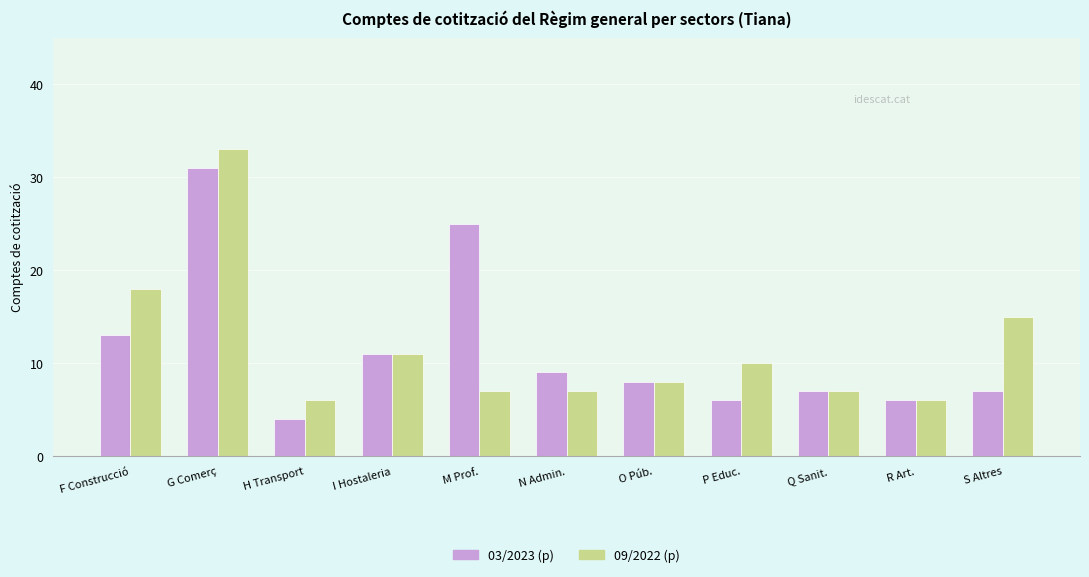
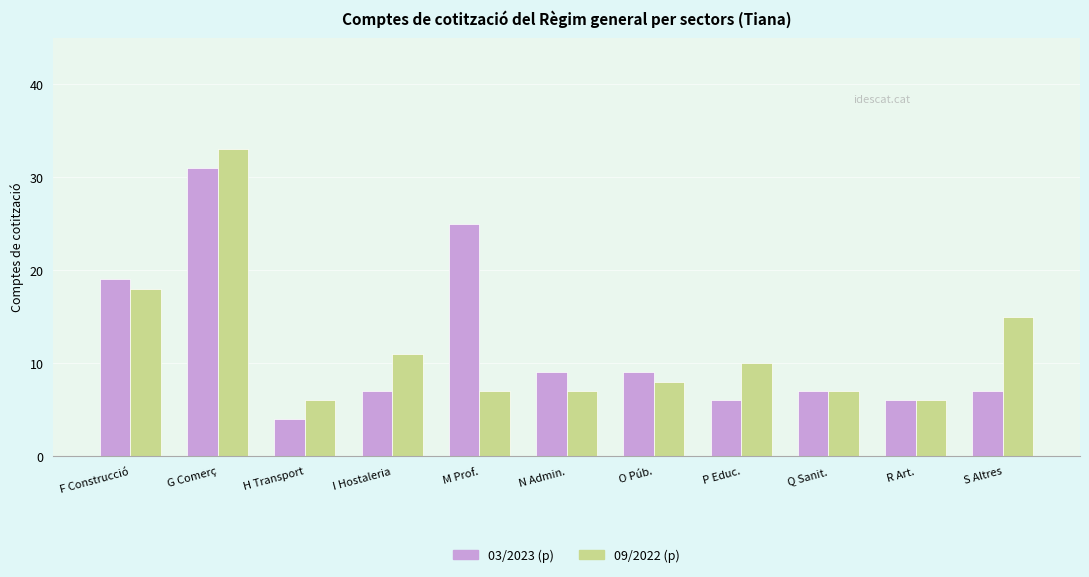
  {
    "03/2023 (p)": {
-     "F Construcció": 13,
+     "F Construcció": 19,
      "G Comerç": 31,
      "H Transport": 4,
-     "I Hostaleria": 11,
+     "I Hostaleria": 7,
      "M Prof.": 25,
      "N Admin.": 9,
-     "O Púb.": 8,
+     "O Púb.": 9,
      "P Educ.": 6,
      "Q Sanit.": 7,
      "R Art.": 6,
      "S Altres": 7
    },
    "09/2022 (p)": {
      "F Construcció": 18,
      "G Comerç": 33,
      "H Transport": 6,
      "I Hostaleria": 11,
      "M Prof.": 7,
      "N Admin.": 7,
      "O Púb.": 8,
      "P Educ.": 10,
      "Q Sanit.": 7,
      "R Art.": 6,
      "S Altres": 15
    }
  }
